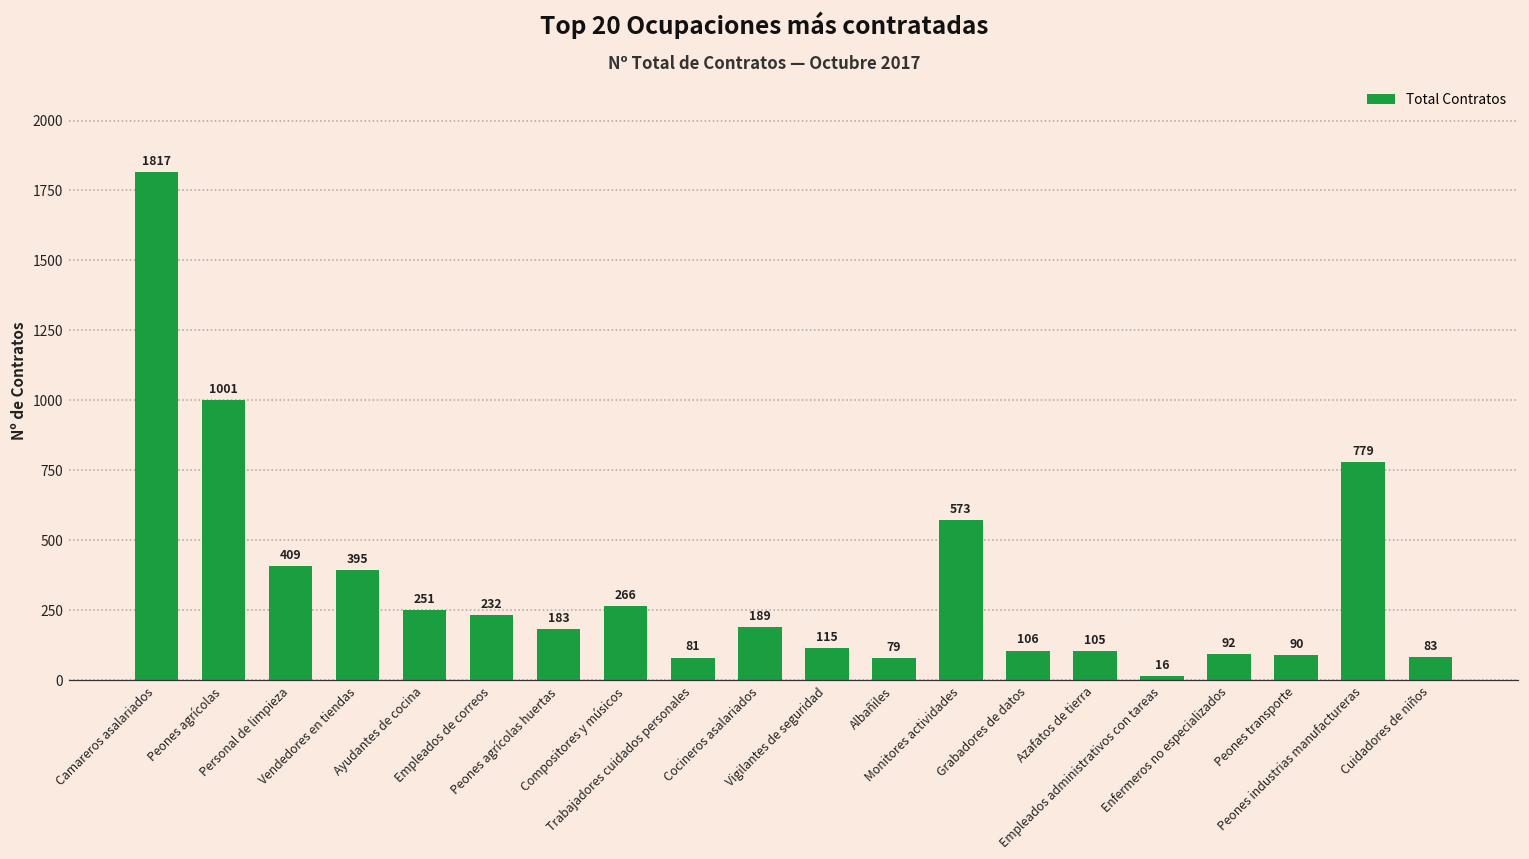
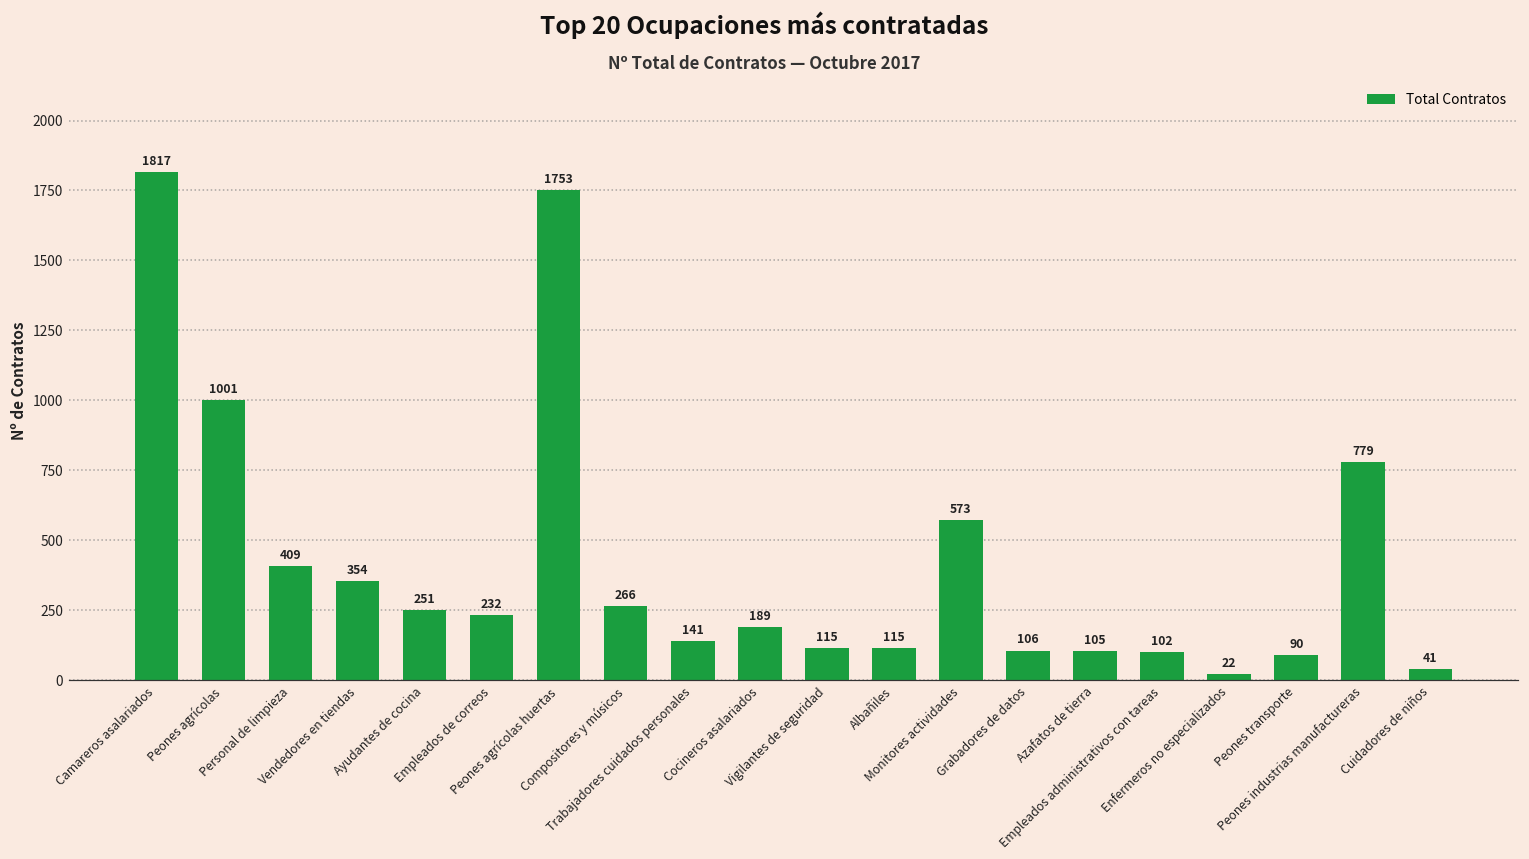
  {
    "Camareros asalariados": 1817,
    "Peones agrícolas": 1001,
    "Personal de limpieza": 409,
-   "Vendedores en tiendas": 395,
+   "Vendedores en tiendas": 354,
    "Ayudantes de cocina": 251,
    "Empleados de correos": 232,
-   "Peones agrícolas huertas": 183,
+   "Peones agrícolas huertas": 1753,
    "Compositores y músicos": 266,
-   "Trabajadores cuidados personales": 81,
+   "Trabajadores cuidados personales": 141,
    "Cocineros asalariados": 189,
    "Vigilantes de seguridad": 115,
-   "Albañiles": 79,
+   "Albañiles": 115,
    "Monitores actividades": 573,
    "Grabadores de datos": 106,
    "Azafatos de tierra": 105,
-   "Empleados administrativos con tareas": 16,
-   "Enfermeros no especializados": 92,
+   "Empleados administrativos con tareas": 102,
+   "Enfermeros no especializados": 22,
    "Peones transporte": 90,
    "Peones industrias manufactureras": 779,
-   "Cuidadores de niños": 83
+   "Cuidadores de niños": 41
  }
